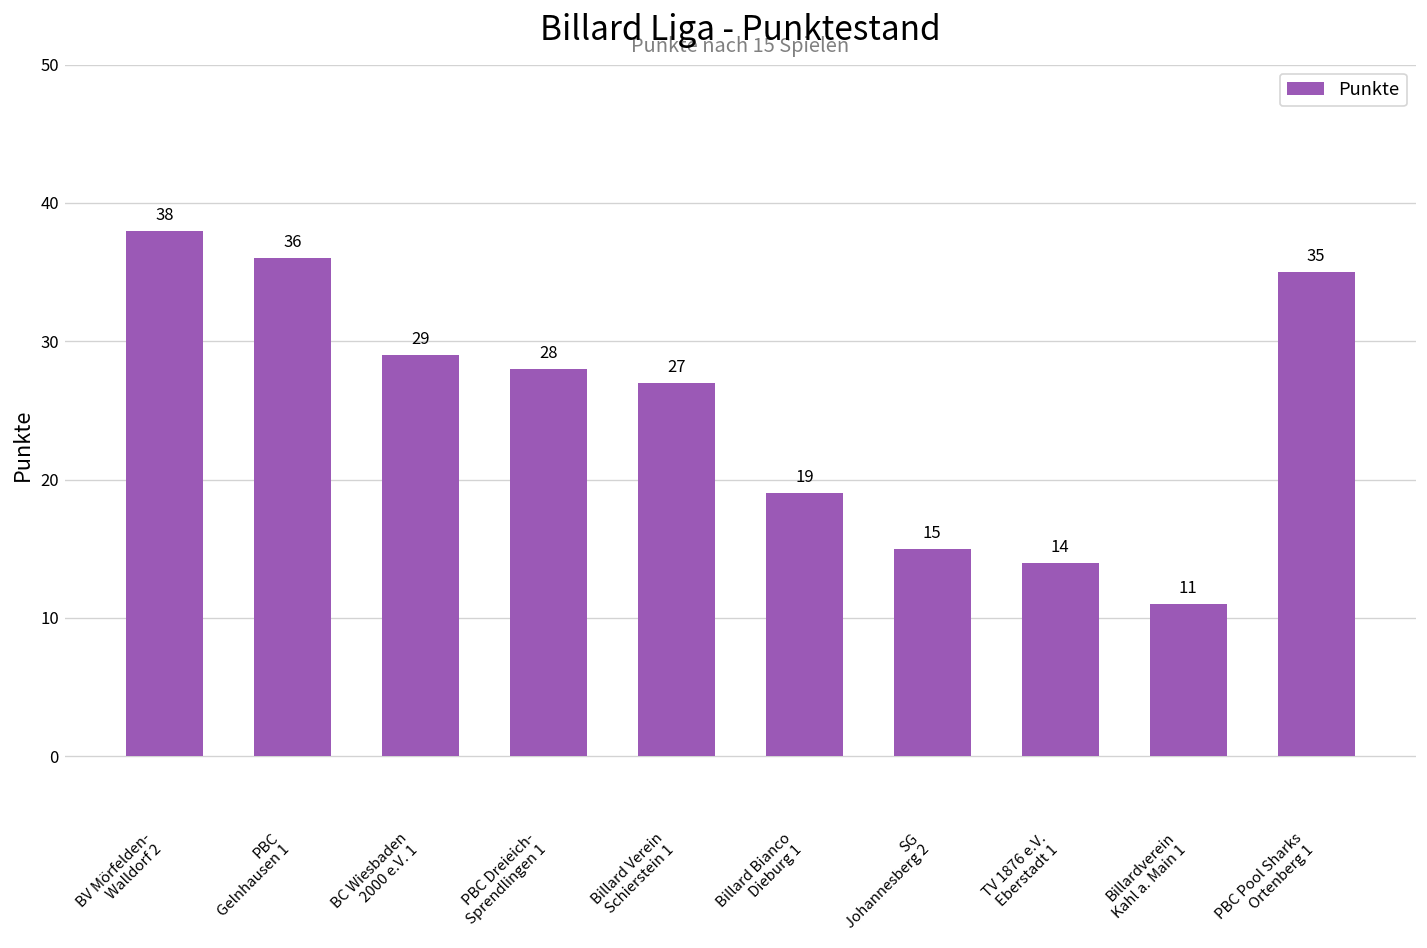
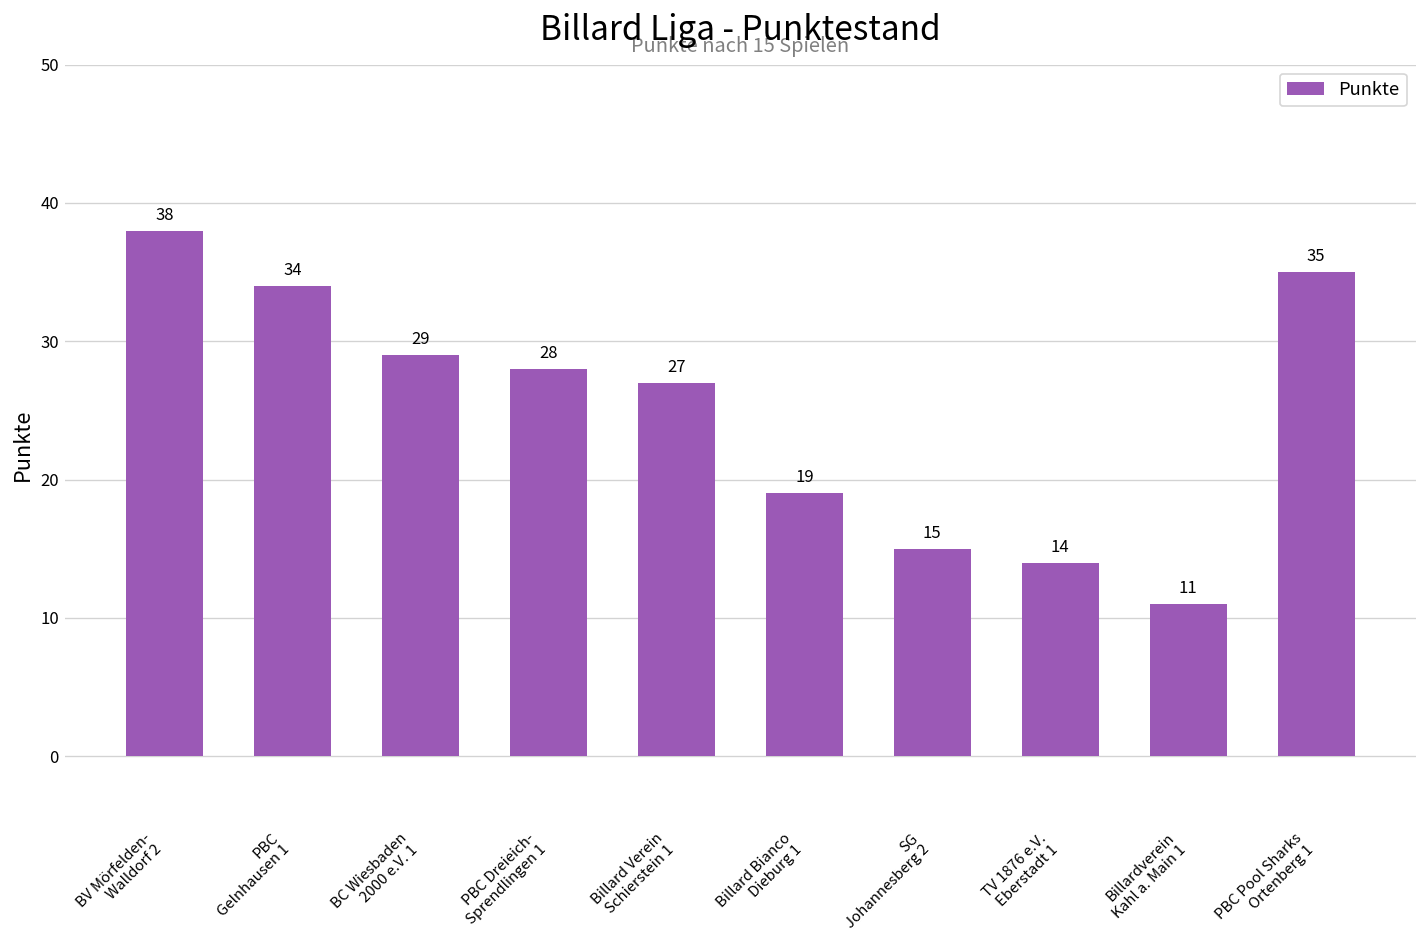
  {
    "BV Mörfelden- Walldorf 2": 38,
-   "PBC Gelnhausen 1": 36,
+   "PBC Gelnhausen 1": 34,
    "BC Wiesbaden 2000 e.V. 1": 29,
    "PBC Dreieich- Sprendlingen 1": 28,
    "Billard Verein Schierstein 1": 27,
    "Billard Bianco Dieburg 1": 19,
    "SG Johannesberg 2": 15,
    "TV 1876 e.V. Eberstadt 1": 14,
    "Billardverein Kahl a. Main 1": 11,
    "PBC Pool Sharks Ortenberg 1": 35
  }
